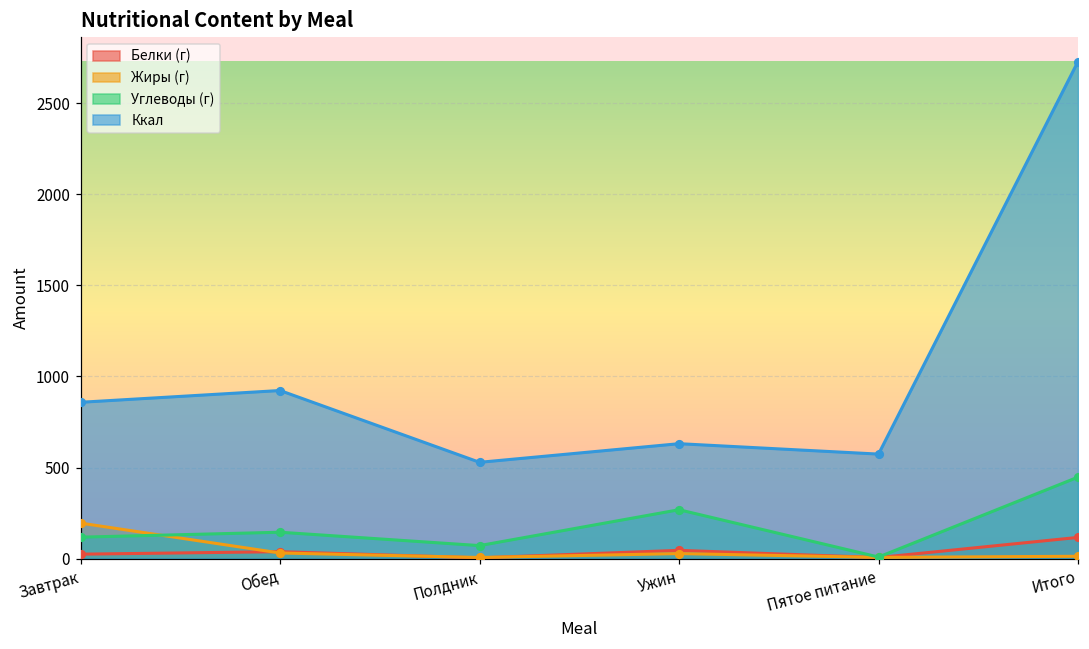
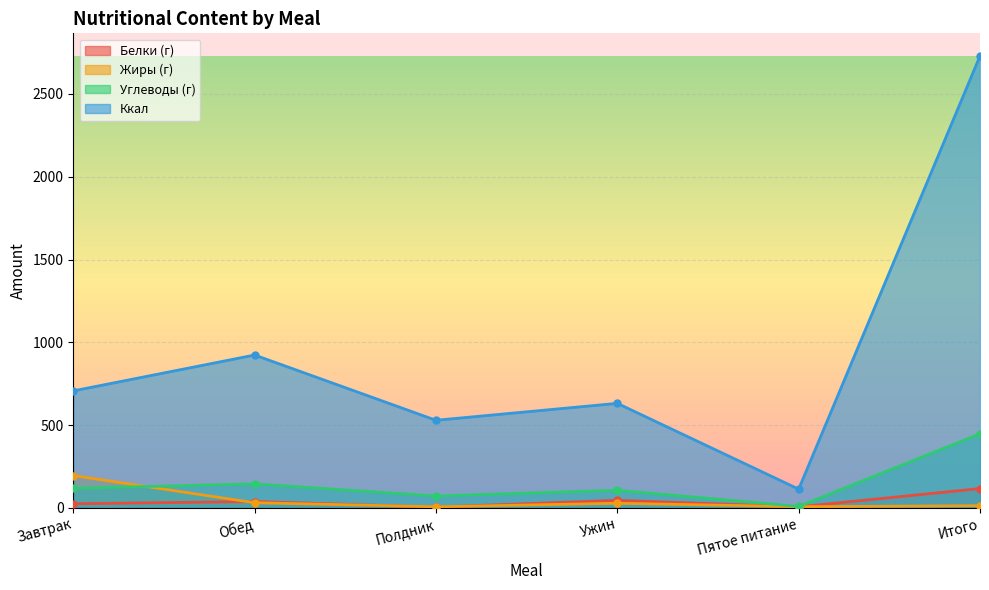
  {
    "Белки (г)": {
      "Завтрак": 20,
      "Ужин": 50,
      "Итого": 120
    },
    "Жиры (г)": {
      "Завтрак": 190,
      "Ужин": 30,
      "Итого": 10
    },
    "Углеводы (г)": {
      "Завтрак": 120,
      "Обед": 140,
      "Полдник": 70,
-     "Ужин": 270,
+     "Ужин": 110,
      "Итого": 450
    },
    "Ккал": {
-     "Завтрак": 860,
+     "Завтрак": 710,
      "Обед": 920,
      "Полдник": 530,
      "Ужин": 630,
-     "Пятое питание": 570,
+     "Пятое питание": 110,
      "Итого": 2730
    }
  }
